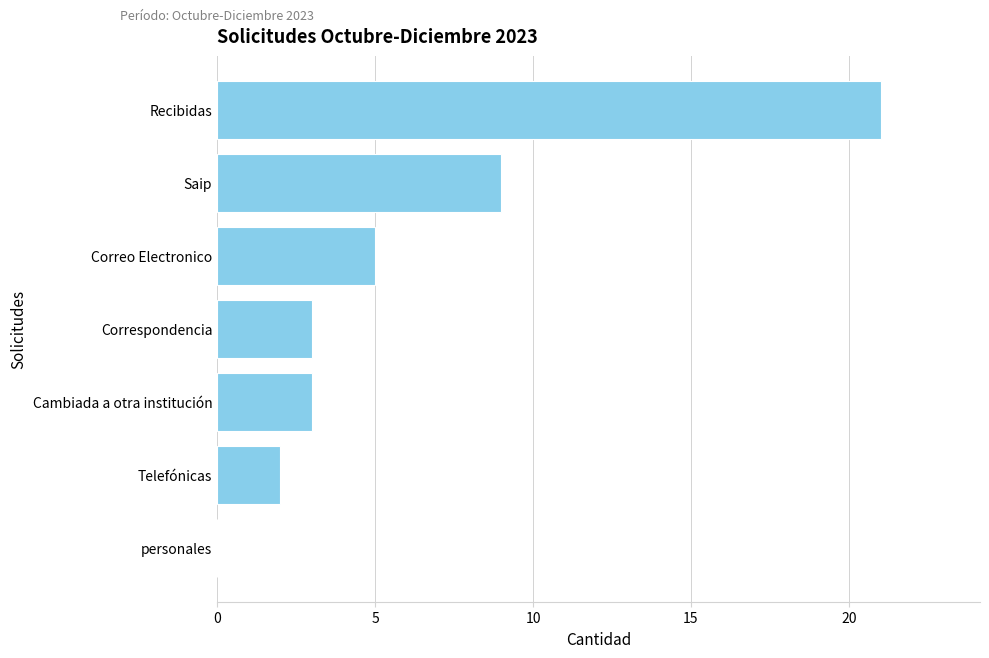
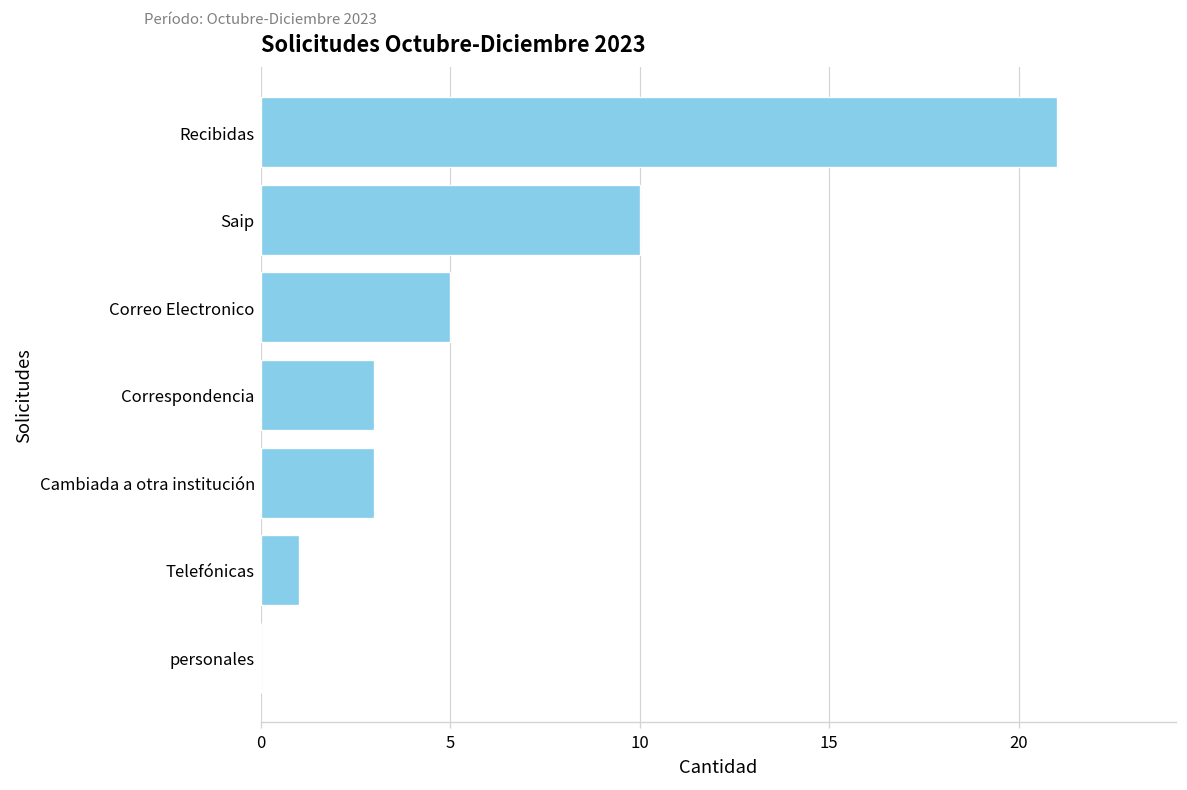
  {
    "Recibidas": 21,
-   "Saip": 9,
+   "Saip": 10,
    "Correo Electronico": 5,
    "Correspondencia": 3,
    "Cambiada a otra institución": 3,
-   "Telefónicas": 2,
+   "Telefónicas": 1,
    "personales": 0
  }
